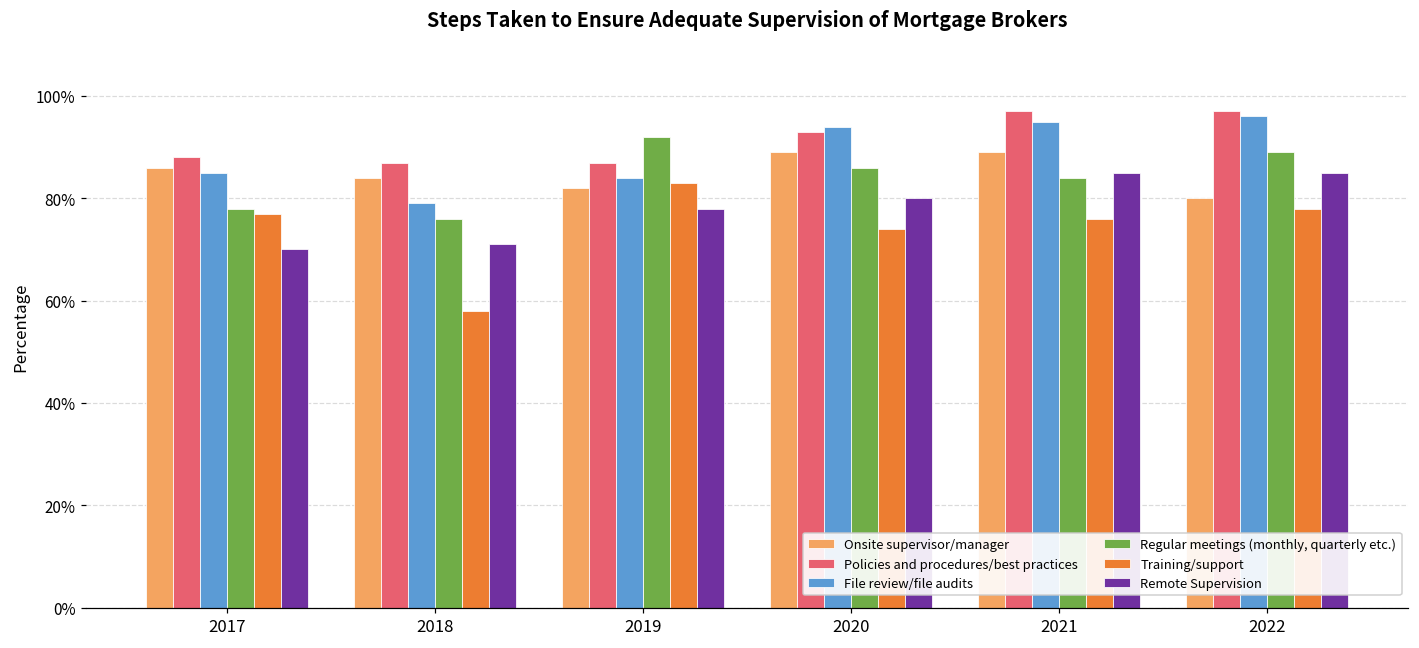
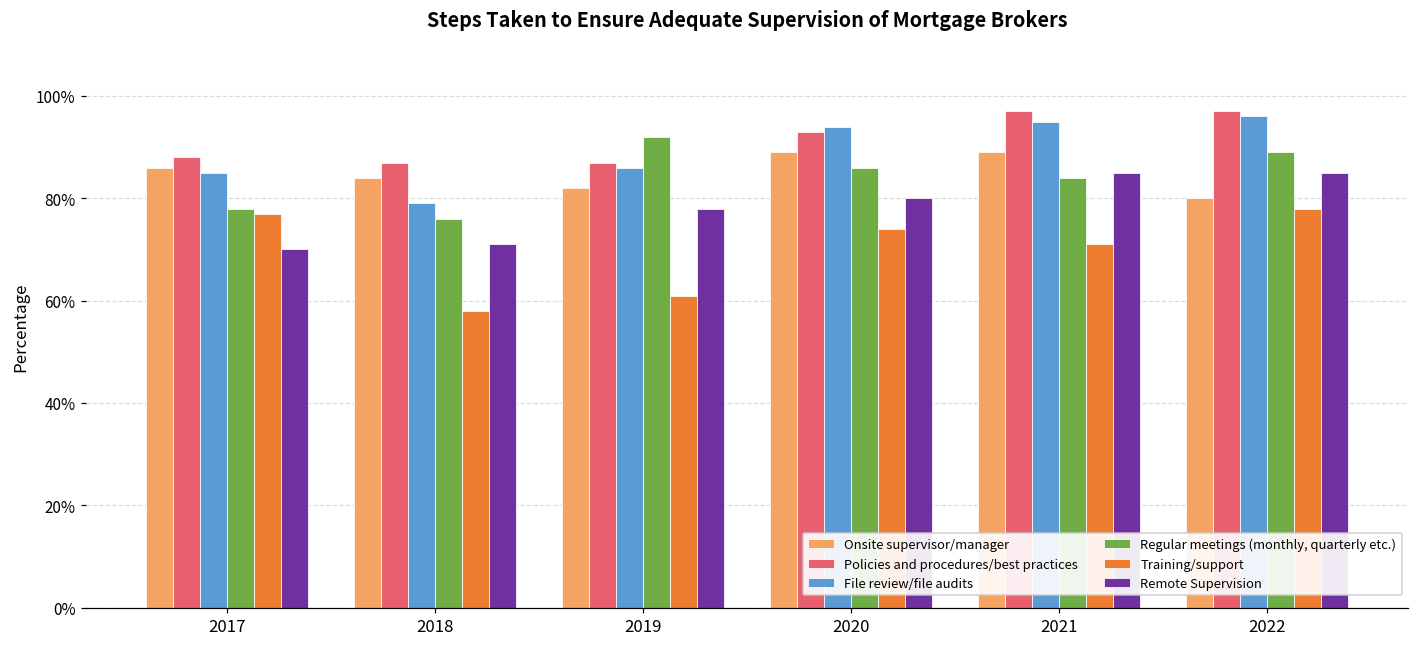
  {
    "Onsite supervisor/manager": {
      "2017": "86%",
      "2018": "84%",
      "2019": "82%",
      "2020": "89%",
      "2021": "89%",
      "2022": "80%"
    },
    "Policies and procedures/best practices": {
      "2017": "88%",
      "2018": "87%",
      "2019": "87%",
      "2020": "93%",
      "2021": "97%",
      "2022": "97%"
    },
    "File review/file audits": {
      "2017": "85%",
      "2018": "79%",
-     "2019": "84%",
+     "2019": "86%",
      "2020": "94%",
      "2021": "95%",
      "2022": "96%"
    },
    "Regular meetings (monthly, quarterly etc.)": {
      "2017": "78%",
      "2018": "76%",
      "2019": "92%",
      "2020": "86%",
      "2021": "84%",
      "2022": "89%"
    },
    "Training/support": {
      "2017": "77%",
      "2018": "58%",
-     "2019": "83%",
+     "2019": "61%",
      "2020": "74%",
-     "2021": "76%",
+     "2021": "71%",
      "2022": "78%"
    },
    "Remote Supervision": {
      "2017": "70%",
      "2018": "71%",
      "2019": "78%",
      "2020": "80%",
      "2021": "85%",
      "2022": "85%"
    }
  }
